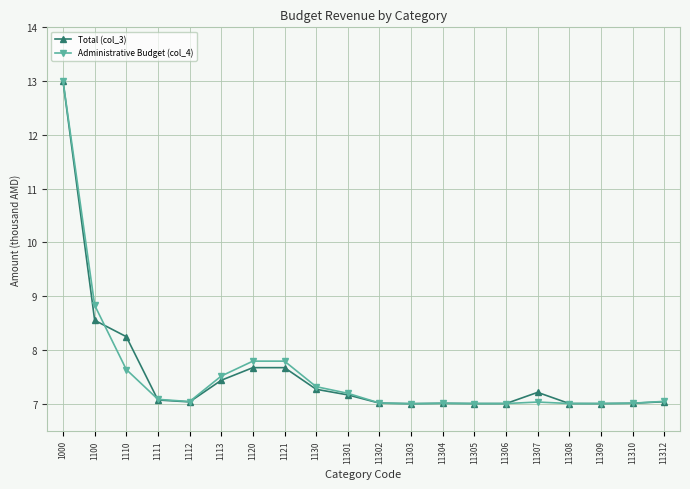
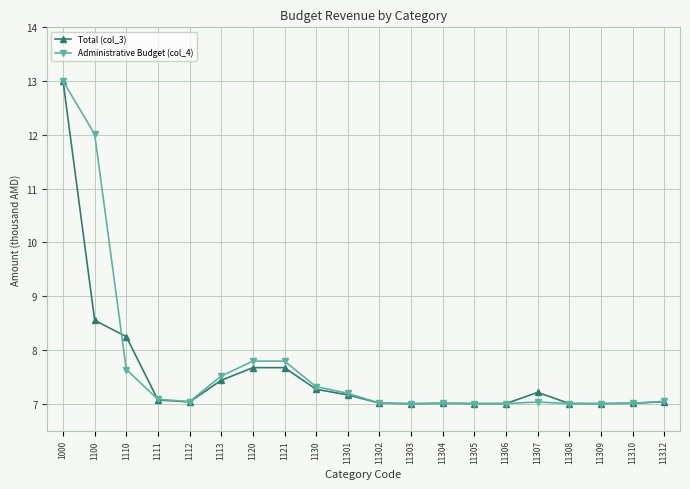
  {
    "Total (col_3)": {
      "1100": 8.6,
      "1110": 8.2,
      "1113": 7.4,
      "1120": 7.7,
      "1121": 7.7,
      "1130": 7.3,
      "11307": 7.2
    },
    "Administrative Budget (col_4)": {
-     "1100": 8.8,
+     "1100": 12.0,
      "1110": 7.6,
      "1113": 7.5,
      "1120": 7.8,
      "1121": 7.8,
      "1130": 7.3,
      "11307": 7.0
    }
  }
